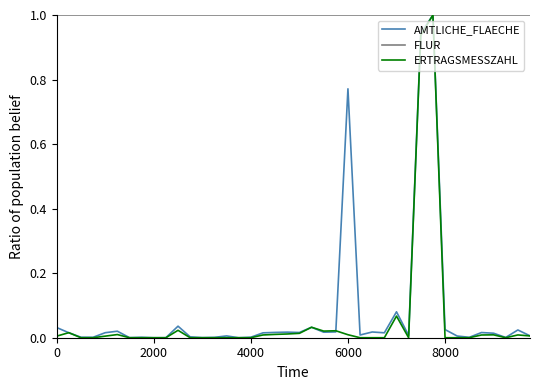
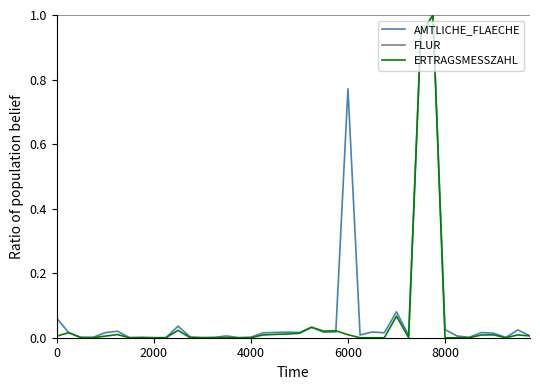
  {
    "AMTLICHE_FLAECHE": {
-     "0": 0.03,
+     "0": 0.06,
      "6000": 0.77,
      "8000": 0.03
    },
    "FLUR": {
      "0": 1.00,
      "2000": 1.00,
      "4000": 1.00,
      "6000": 1.00,
      "8000": 1.00
    },
    "ERTRAGSMESSZAHL": {
      "0": 0.00,
      "6000": 0.01,
      "8000": 0.00
    }
  }
